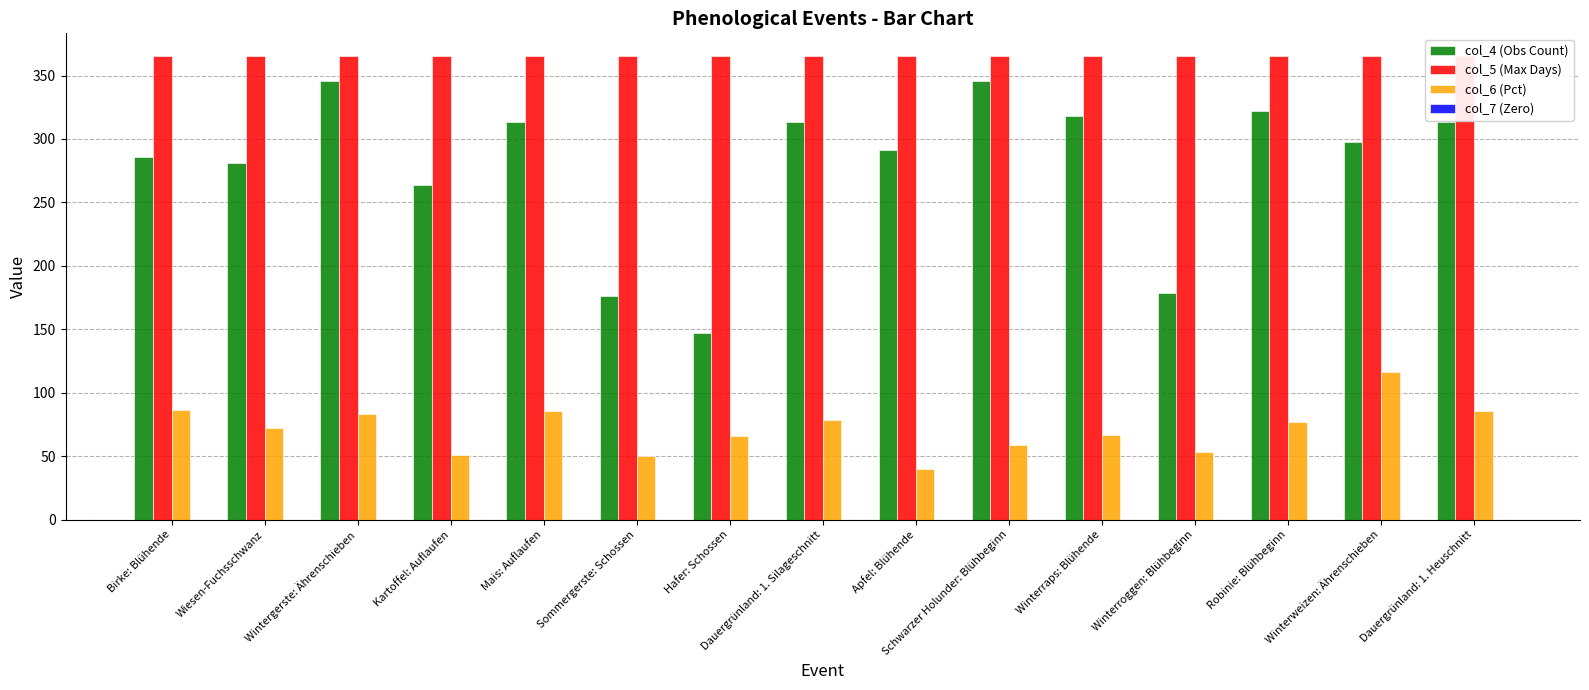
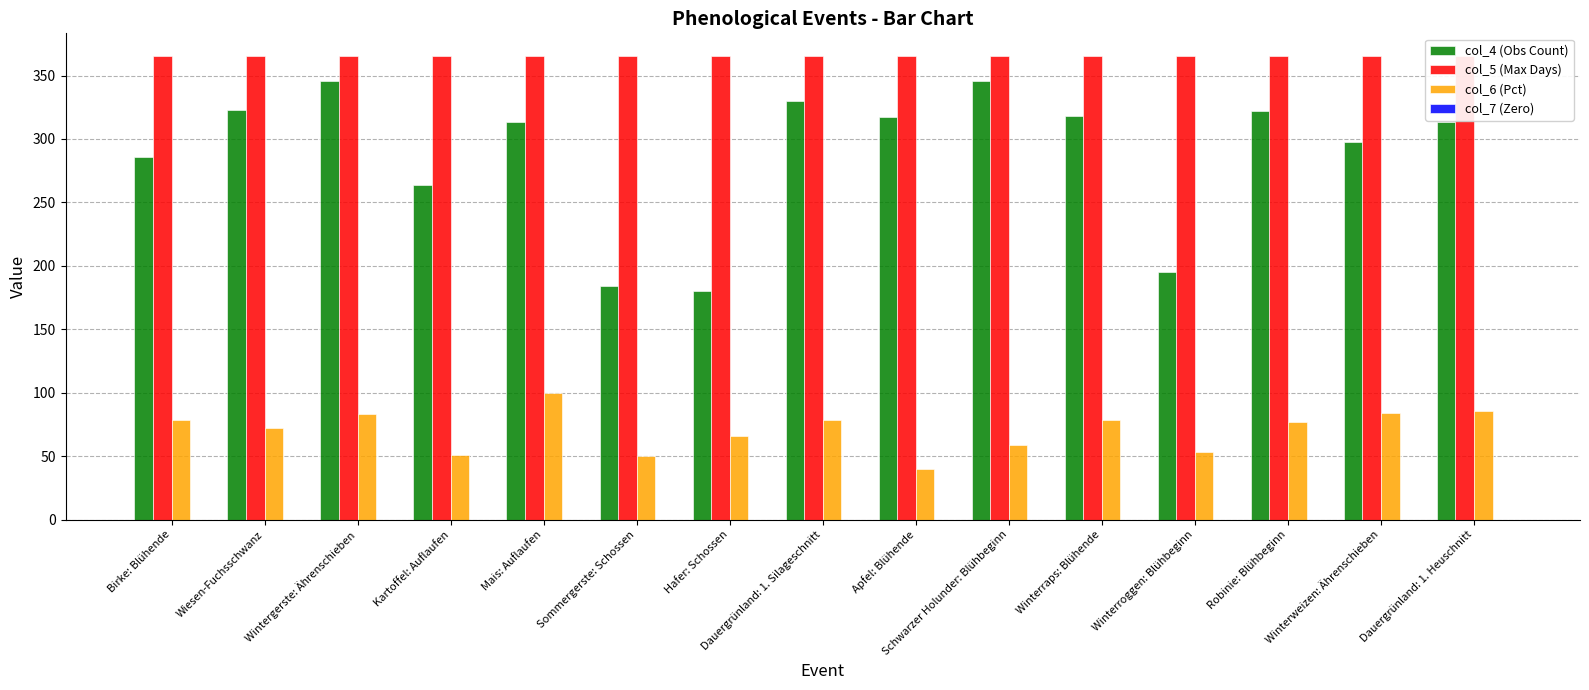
  {
    "col_4 (Obs Count)": {
      "Birke: Blühende": 286,
-     "Wiesen-Fuchsschwanz": 281,
+     "Wiesen-Fuchsschwanz": 323,
      "Wintergerste: Ährenschieben": 346,
      "Kartoffel: Auflaufen": 264,
      "Mais: Auflaufen": 313,
-     "Sommergerste: Schossen": 176,
-     "Hafer: Schossen": 147,
-     "Dauergrünland: 1. Silageschnitt": 313,
-     "Apfel: Blühende": 291,
+     "Sommergerste: Schossen": 184,
+     "Hafer: Schossen": 180,
+     "Dauergrünland: 1. Silageschnitt": 330,
+     "Apfel: Blühende": 317,
      "Schwarzer Holunder: Blühbeginn": 346,
      "Winterraps: Blühende": 318,
-     "Winterroggen: Blühbeginn": 179,
+     "Winterroggen: Blühbeginn": 195,
      "Robinie: Blühbeginn": 322,
      "Winterweizen: Ährenschieben": 298,
      "Dauergrünland: 1. Heuschnitt": 313
    },
    "col_5 (Max Days)": {
      "Birke: Blühende": 365,
      "Wiesen-Fuchsschwanz": 365,
      "Wintergerste: Ährenschieben": 365,
      "Kartoffel: Auflaufen": 365,
      "Mais: Auflaufen": 365,
      "Sommergerste: Schossen": 365,
      "Hafer: Schossen": 365,
      "Dauergrünland: 1. Silageschnitt": 365,
      "Apfel: Blühende": 365,
      "Schwarzer Holunder: Blühbeginn": 365,
      "Winterraps: Blühende": 365,
      "Winterroggen: Blühbeginn": 365,
      "Robinie: Blühbeginn": 365,
      "Winterweizen: Ährenschieben": 365
    },
    "col_6 (Pct)": {
-     "Birke: Blühende": 86,
+     "Birke: Blühende": 78,
      "Wiesen-Fuchsschwanz": 72,
      "Wintergerste: Ährenschieben": 84,
      "Kartoffel: Auflaufen": 51,
-     "Mais: Auflaufen": 86,
+     "Mais: Auflaufen": 100,
      "Sommergerste: Schossen": 50,
      "Hafer: Schossen": 66,
      "Dauergrünland: 1. Silageschnitt": 79,
      "Apfel: Blühende": 40,
      "Schwarzer Holunder: Blühbeginn": 59,
-     "Winterraps: Blühende": 67,
+     "Winterraps: Blühende": 78,
      "Winterroggen: Blühbeginn": 53,
      "Robinie: Blühbeginn": 77,
-     "Winterweizen: Ährenschieben": 117,
+     "Winterweizen: Ährenschieben": 84,
      "Dauergrünland: 1. Heuschnitt": 86
    },
    "col_7 (Zero)": {
      "Birke: Blühende": 0,
      "Wiesen-Fuchsschwanz": 0,
      "Wintergerste: Ährenschieben": 0,
      "Kartoffel: Auflaufen": 0,
      "Mais: Auflaufen": 0,
      "Sommergerste: Schossen": 0,
      "Hafer: Schossen": 0,
      "Dauergrünland: 1. Silageschnitt": 0,
      "Apfel: Blühende": 0,
      "Schwarzer Holunder: Blühbeginn": 0,
      "Winterraps: Blühende": 0,
      "Winterroggen: Blühbeginn": 0,
      "Robinie: Blühbeginn": 0,
      "Winterweizen: Ährenschieben": 0,
      "Dauergrünland: 1. Heuschnitt": 0
    }
  }
